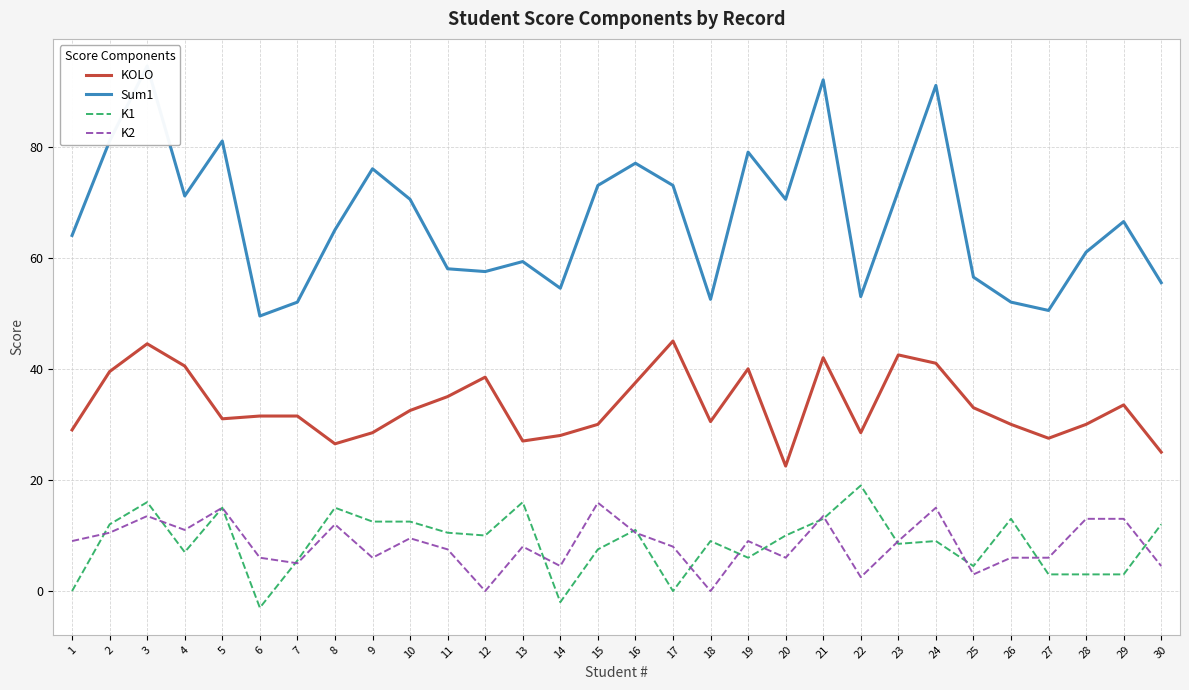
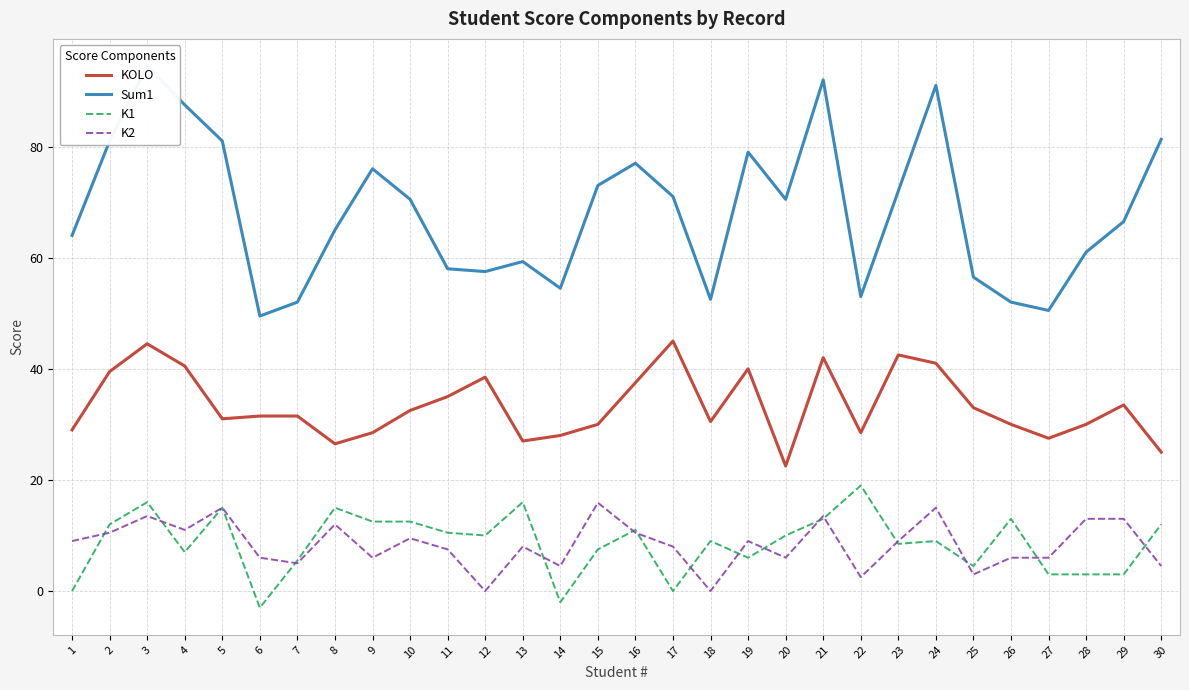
  {
    "KOLO": {
      "1": 29,
      "2": 40,
      "3": 45,
      "4": 41,
      "5": 31,
      "6": 32,
      "7": 32,
      "8": 27,
      "9": 29,
      "10": 33,
      "11": 35,
      "12": 39,
      "13": 27,
      "14": 28,
      "15": 30,
      "16": 38,
      "17": 45,
      "18": 31,
      "19": 40,
      "20": 23,
      "21": 42,
      "22": 29,
      "23": 43,
      "24": 41,
      "25": 33,
      "26": 30,
      "27": 28,
      "28": 30,
      "29": 34,
      "30": 25
    },
    "Sum1": {
      "1": 64,
-     "4": 71,
+     "4": 88,
      "5": 81,
      "6": 50,
      "7": 52,
      "8": 65,
      "9": 76,
      "10": 71,
      "11": 58,
      "12": 58,
      "13": 59,
      "14": 55,
      "15": 73,
      "16": 77,
-     "17": 73,
+     "17": 71,
      "18": 53,
      "19": 79,
      "20": 71,
      "21": 92,
      "22": 53,
      "23": 72,
      "24": 91,
      "25": 57,
      "26": 52,
      "27": 51,
      "28": 61,
      "29": 67,
-     "30": 56
+     "30": 81
    },
    "K1": {
      "1": 0,
      "2": 12,
      "3": 16,
      "4": 7,
      "6": -3,
      "7": 6,
      "8": 15,
      "9": 13,
      "10": 13,
      "11": 11,
      "12": 10,
      "13": 16,
      "14": -2,
      "15": 8,
      "16": 11,
      "17": 0,
      "18": 9,
      "19": 6,
      "20": 10,
      "21": 13,
      "22": 19,
      "23": 9,
      "24": 9,
      "25": 5,
      "26": 13,
      "27": 3,
      "28": 3,
      "29": 3,
      "30": 12
    },
    "K2": {
      "1": 9,
      "2": 11,
      "3": 14,
      "4": 11,
      "6": 6,
      "7": 5,
      "8": 12,
      "9": 6,
      "10": 10,
      "11": 8,
      "12": 0,
      "13": 8,
      "14": 5,
      "15": 16,
      "16": 11,
      "17": 8,
      "18": 0,
      "19": 9,
      "20": 6,
      "21": 14,
      "22": 3,
      "23": 9,
      "24": 15,
      "25": 3,
      "26": 6,
      "27": 6,
      "28": 13,
      "29": 13,
      "30": 5
    }
  }
